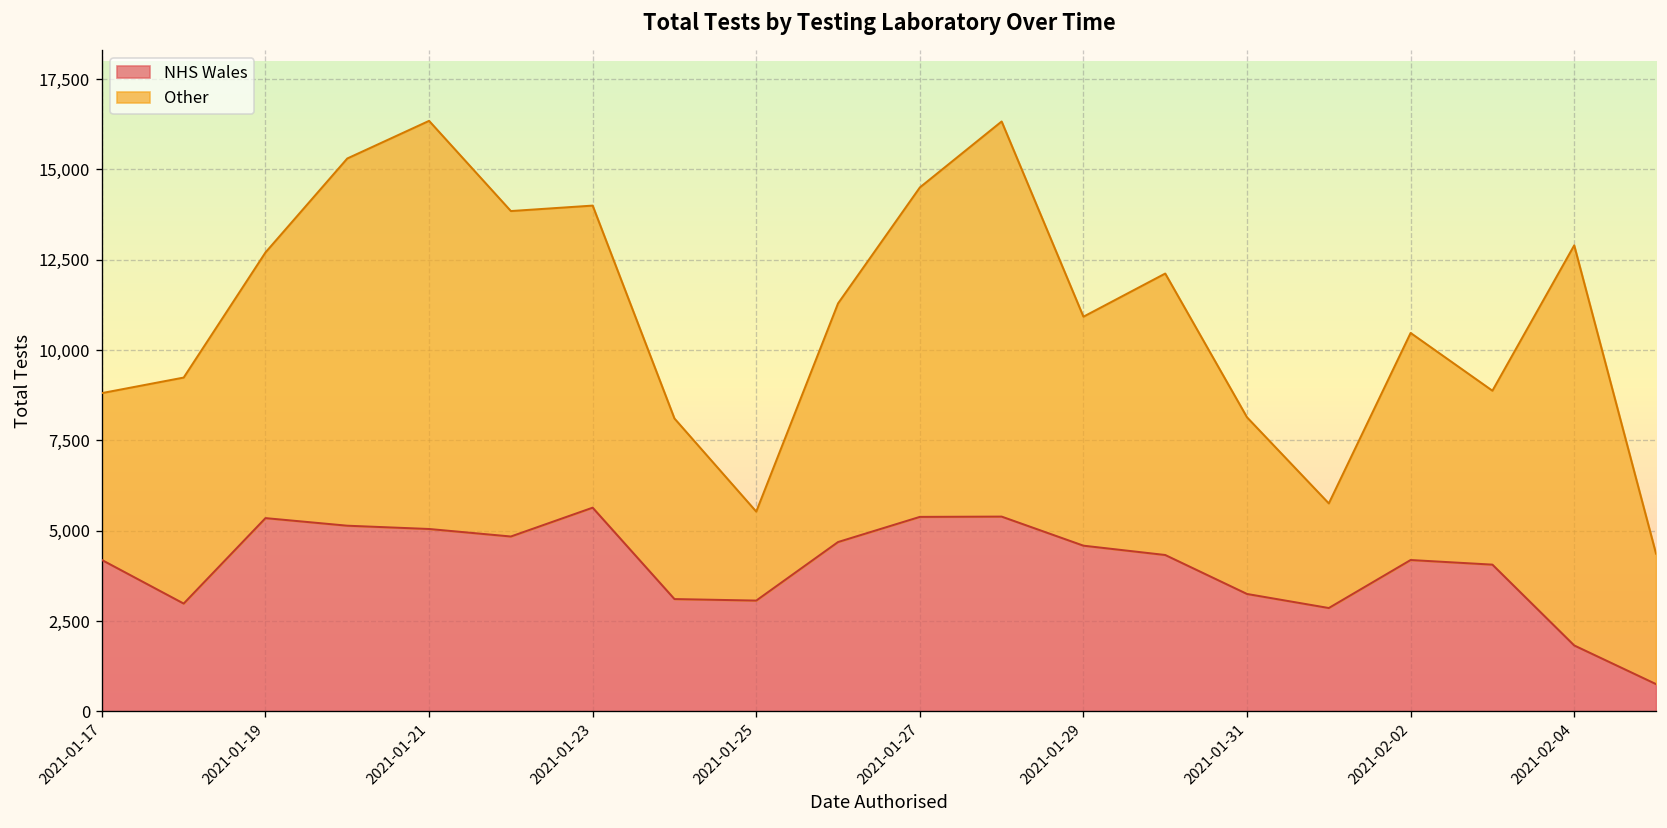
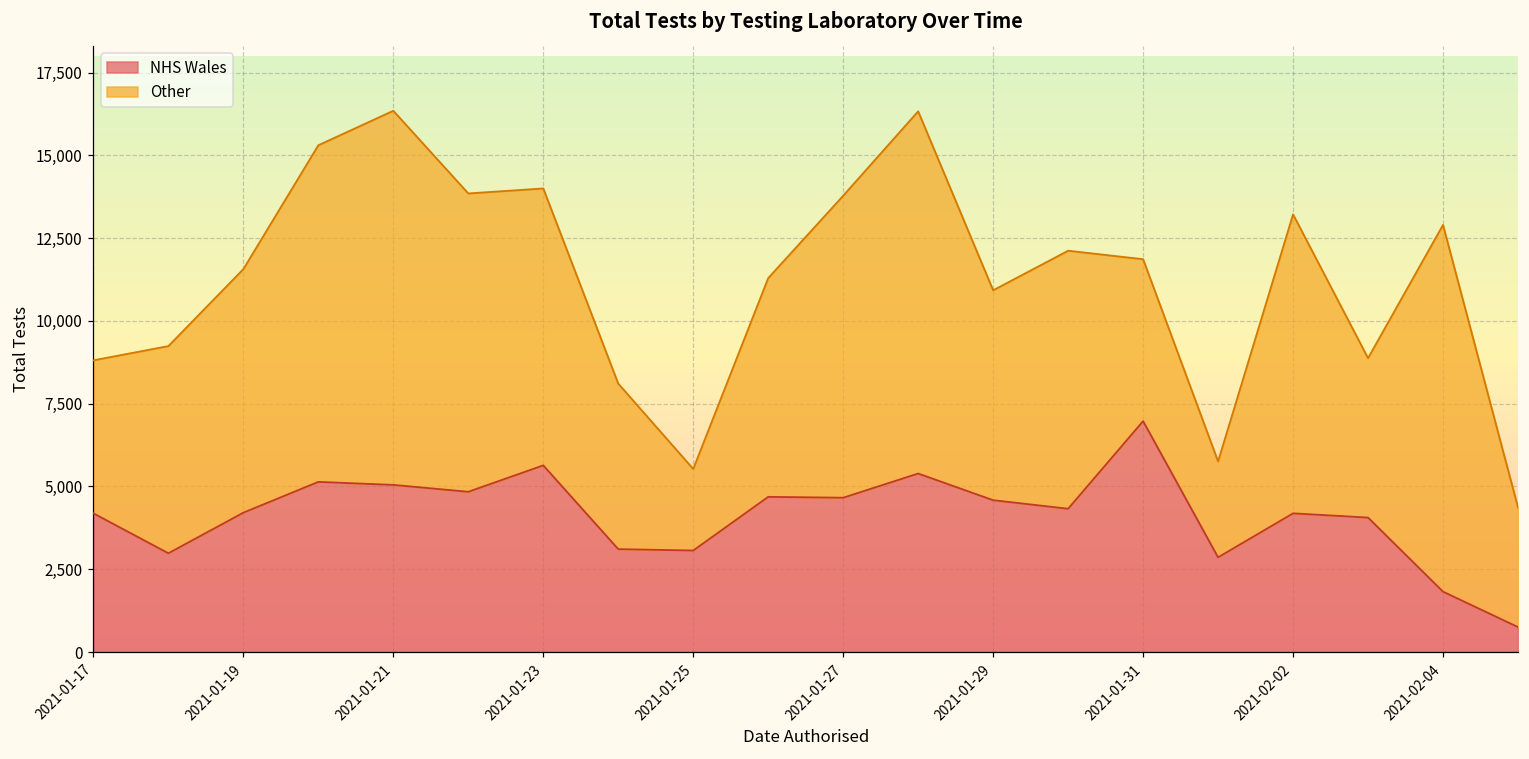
  {
    "NHS Wales": {
      "2021-01-17": "4,200",
-     "2021-01-19": "5,300",
+     "2021-01-19": "4,200",
      "2021-01-21": "5,000",
      "2021-01-23": "5,600",
      "2021-01-25": "3,100",
-     "2021-01-27": "5,400",
+     "2021-01-27": "4,700",
      "2021-01-29": "4,600",
-     "2021-01-31": "3,200",
+     "2021-01-31": "7,000",
      "2021-02-02": "4,200",
      "2021-02-04": "1,800"
    },
    "Other": {
      "2021-01-17": "4,600",
      "2021-01-19": "7,400",
      "2021-01-21": "11,300",
      "2021-01-23": "8,400",
      "2021-01-25": "2,500",
      "2021-01-27": "9,100",
      "2021-01-29": "6,300",
      "2021-01-31": "4,900",
-     "2021-02-02": "6,300",
+     "2021-02-02": "9,000",
      "2021-02-04": "11,100"
    }
  }
